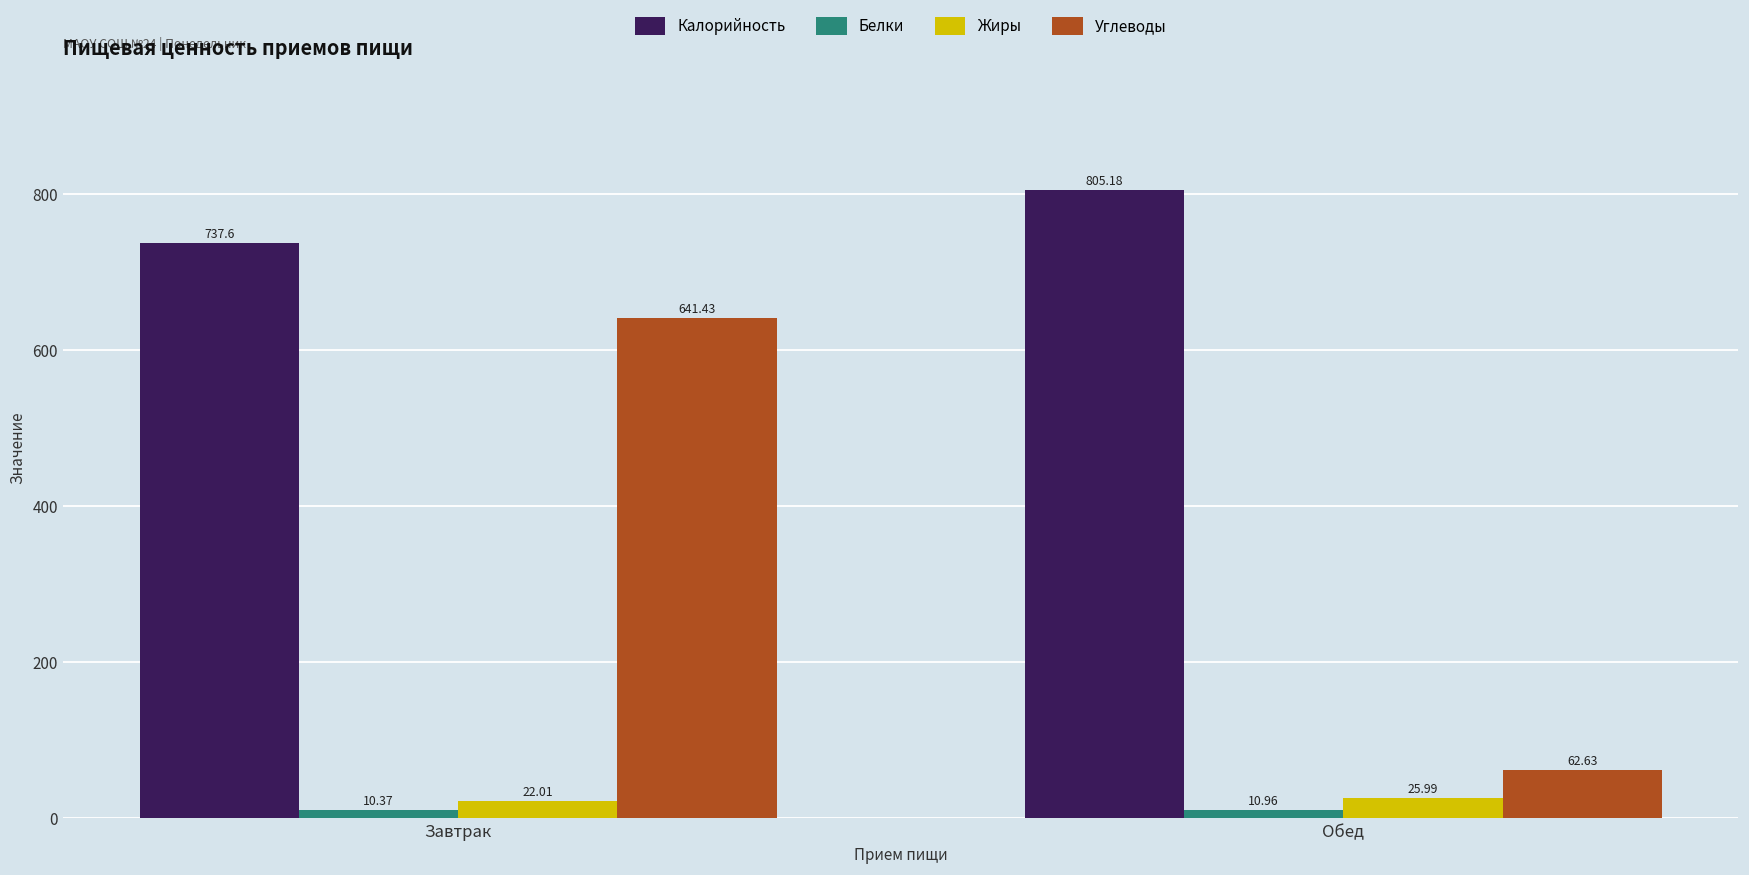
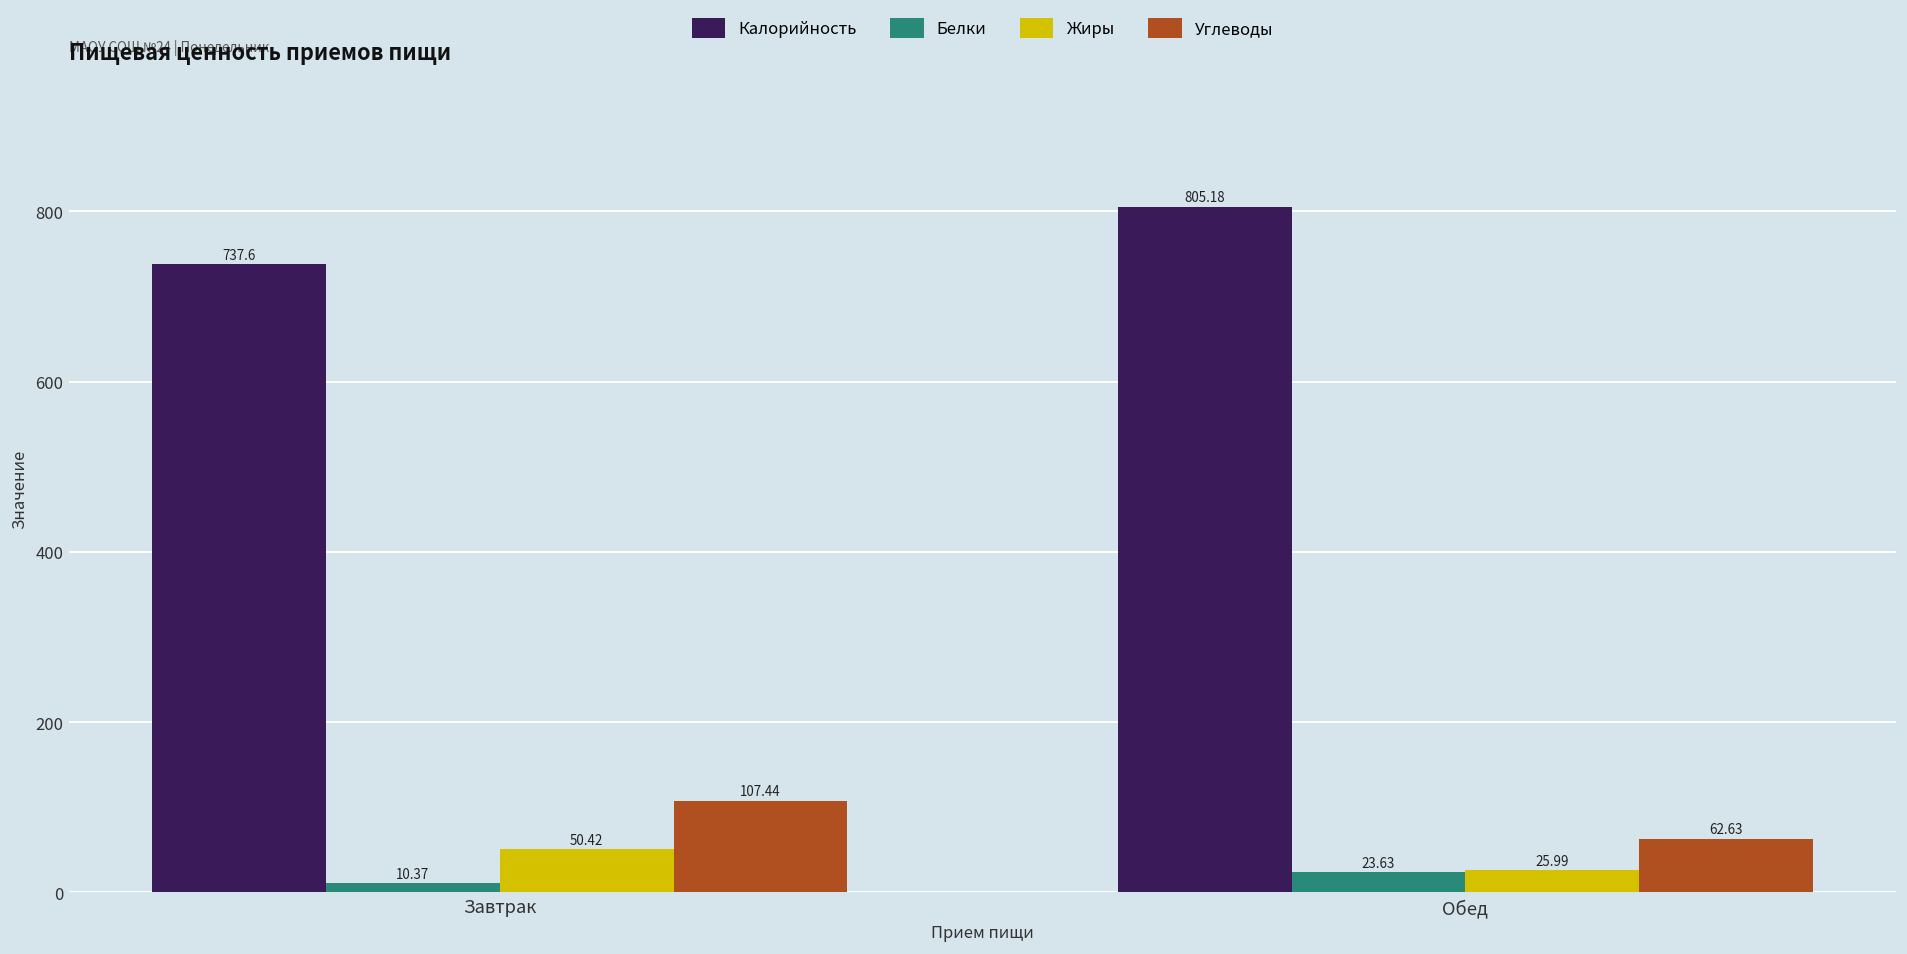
  {
    "Калорийность": {
      "Завтрак": 737.6,
      "Обед": 805.18
    },
    "Белки": {
      "Завтрак": 10.37,
-     "Обед": 10.96
+     "Обед": 23.63
    },
    "Жиры": {
-     "Завтрак": 22.01,
+     "Завтрак": 50.42,
      "Обед": 25.99
    },
    "Углеводы": {
-     "Завтрак": 641.43,
+     "Завтрак": 107.44,
      "Обед": 62.63
    }
  }
